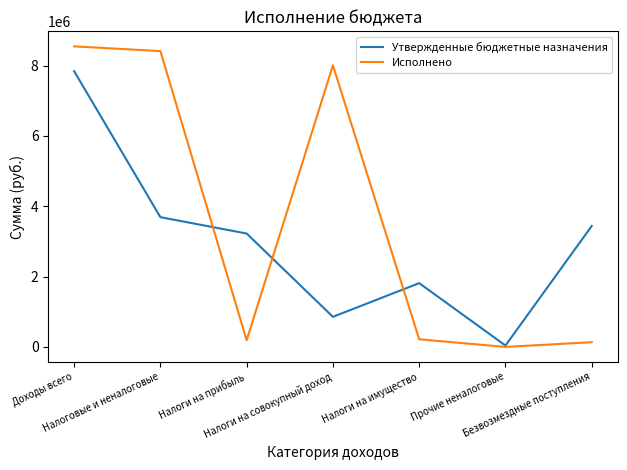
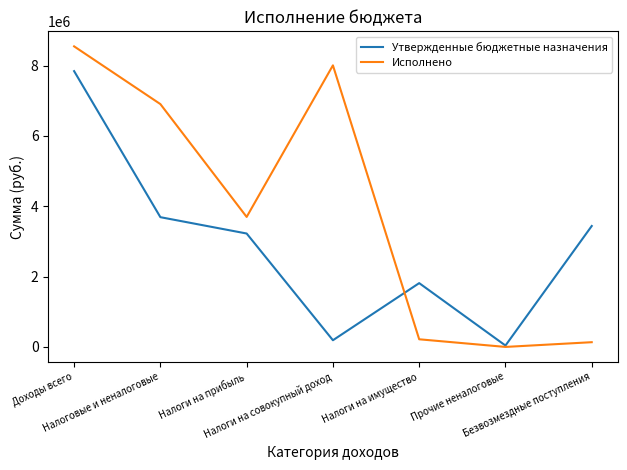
  {
    "Утвержденные бюджетные назначения": {
      "Доходы всего": 7800000,
      "Налоговые и неналоговые": 3700000,
      "Налоги на прибыль": 3200000,
-     "Налоги на совокупный доход": 900000,
+     "Налоги на совокупный доход": 200000,
      "Налоги на имущество": 1800000,
      "Безвозмездные поступления": 3400000
    },
    "Исполнено": {
      "Доходы всего": 8500000,
-     "Налоговые и неналоговые": 8400000,
-     "Налоги на прибыль": 200000,
+     "Налоговые и неналоговые": 6900000,
+     "Налоги на прибыль": 3700000,
      "Налоги на совокупный доход": 8000000,
      "Налоги на имущество": 200000,
      "Безвозмездные поступления": 100000
    }
  }
